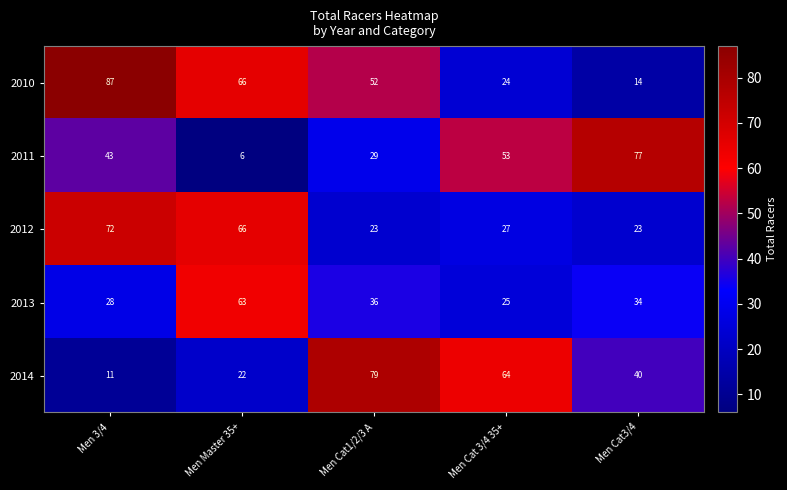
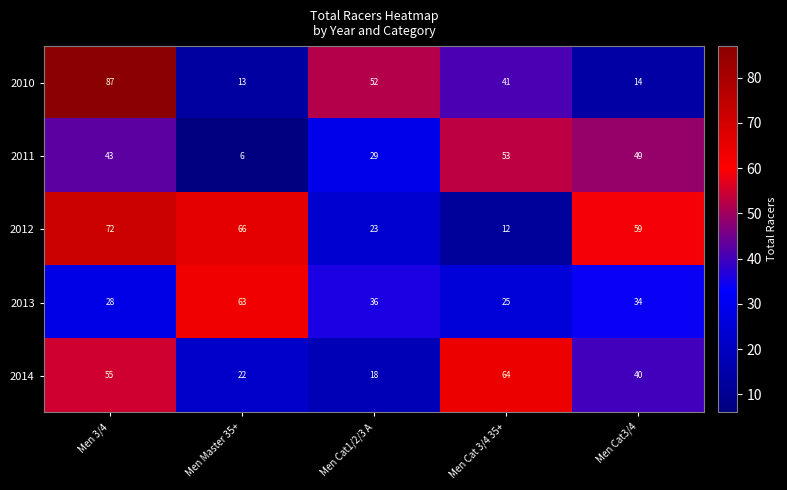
  {
    "2010": {
      "Men 3/4": 87,
-     "Men Master 35+": 66,
+     "Men Master 35+": 13,
      "Men Cat1/2/3 A": 52,
-     "Men Cat 3/4 35+": 24,
+     "Men Cat 3/4 35+": 41,
      "Men Cat3/4": 14
    },
    "2011": {
      "Men 3/4": 43,
      "Men Master 35+": 6,
      "Men Cat1/2/3 A": 29,
      "Men Cat 3/4 35+": 53,
-     "Men Cat3/4": 77
+     "Men Cat3/4": 49
    },
    "2012": {
      "Men 3/4": 72,
      "Men Master 35+": 66,
      "Men Cat1/2/3 A": 23,
-     "Men Cat 3/4 35+": 27,
-     "Men Cat3/4": 23
+     "Men Cat 3/4 35+": 12,
+     "Men Cat3/4": 59
    },
    "2013": {
      "Men 3/4": 28,
      "Men Master 35+": 63,
      "Men Cat1/2/3 A": 36,
      "Men Cat 3/4 35+": 25,
      "Men Cat3/4": 34
    },
    "2014": {
-     "Men 3/4": 11,
+     "Men 3/4": 55,
      "Men Master 35+": 22,
-     "Men Cat1/2/3 A": 79,
+     "Men Cat1/2/3 A": 18,
      "Men Cat 3/4 35+": 64,
      "Men Cat3/4": 40
    }
  }
